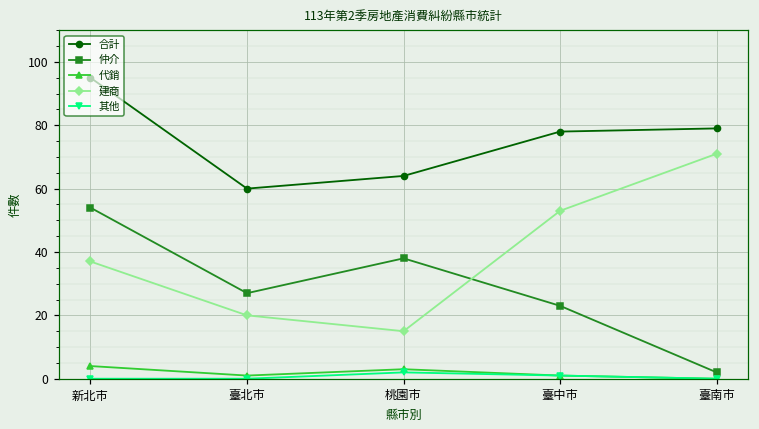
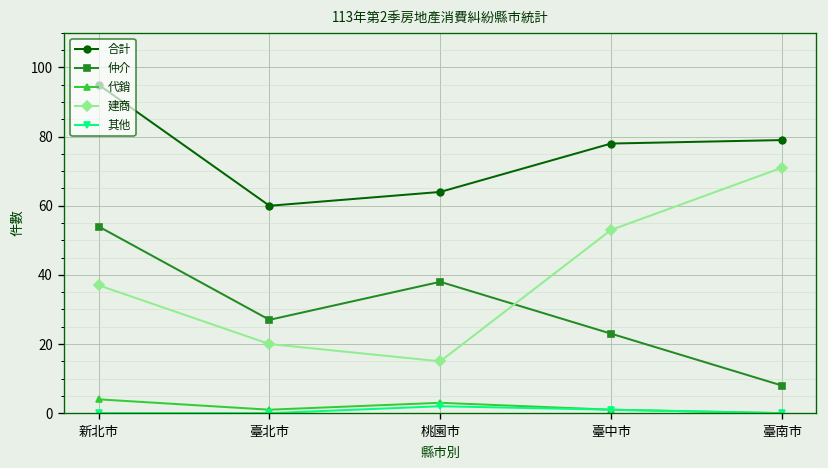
  {
    "合計": {
      "臺北市": 60,
      "桃園市": 64,
      "臺中市": 78,
      "臺南市": 79
    },
    "仲介": {
      "新北市": 54,
      "臺北市": 27,
      "桃園市": 38,
      "臺中市": 23,
-     "臺南市": 2
+     "臺南市": 8
    },
    "代銷": {
      "新北市": 4,
      "臺北市": 1,
      "桃園市": 3
    },
    "建商": {
      "新北市": 37,
      "臺北市": 20,
      "桃園市": 15,
      "臺中市": 53,
      "臺南市": 71
    },
    "其他": {
      "新北市": 0,
      "臺北市": 0,
      "桃園市": 2
    }
  }
